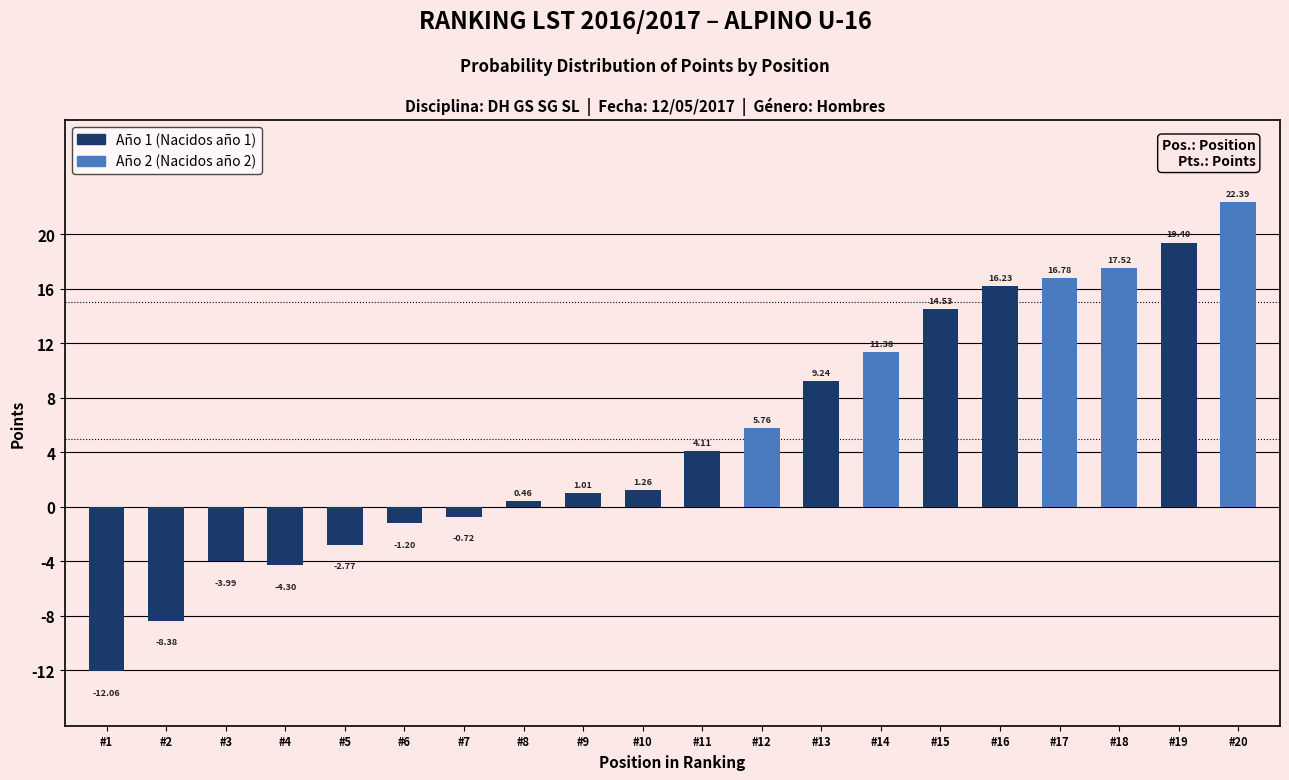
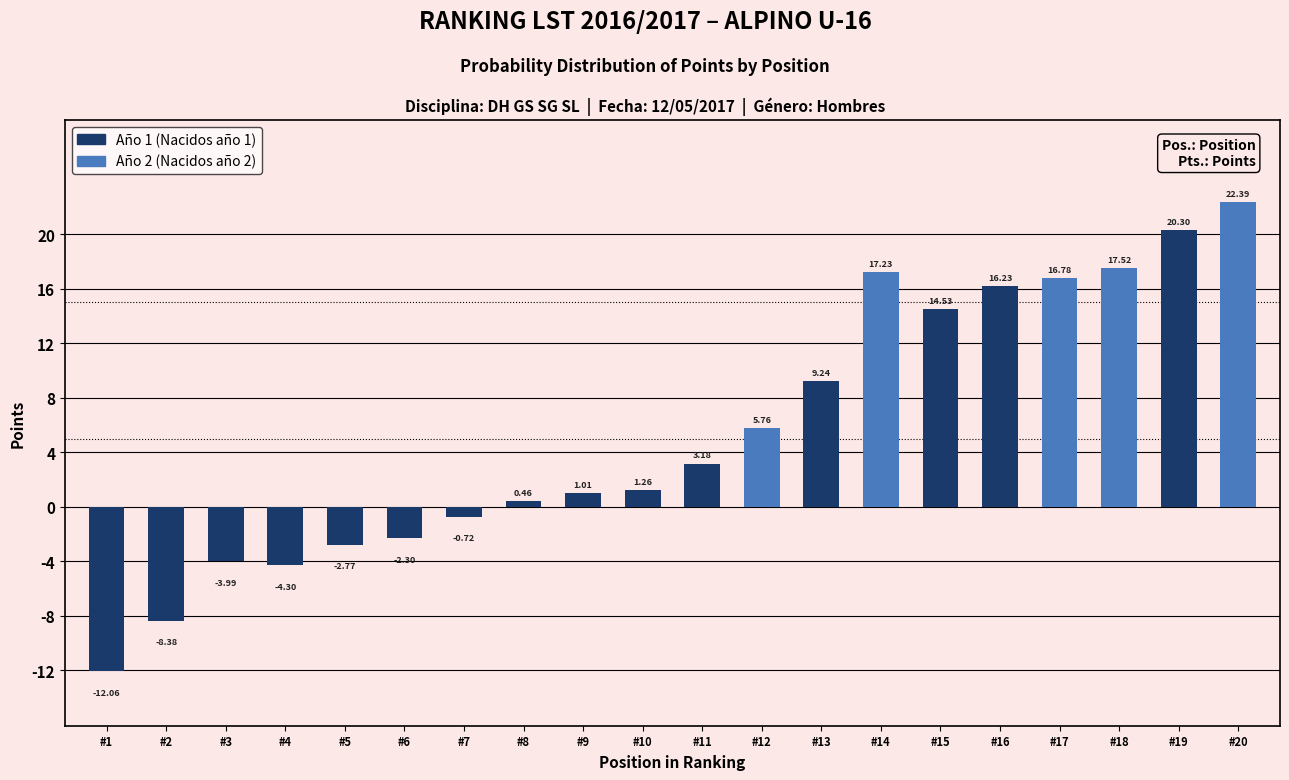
  {
    "#1": -12.06,
    "#2": -8.38,
    "#3": -3.99,
    "#4": -4.30,
    "#5": -2.77,
-   "#6": -1.20,
+   "#6": -2.30,
    "#7": -0.72,
    "#8": 0.46,
    "#9": 1.01,
    "#10": 1.26,
-   "#11": 4.11,
+   "#11": 3.18,
    "#12": 5.76,
    "#13": 9.24,
-   "#14": 11.38,
+   "#14": 17.23,
    "#15": 14.53,
    "#16": 16.23,
    "#17": 16.78,
    "#18": 17.52,
-   "#19": 19.40,
+   "#19": 20.30,
    "#20": 22.39
  }
